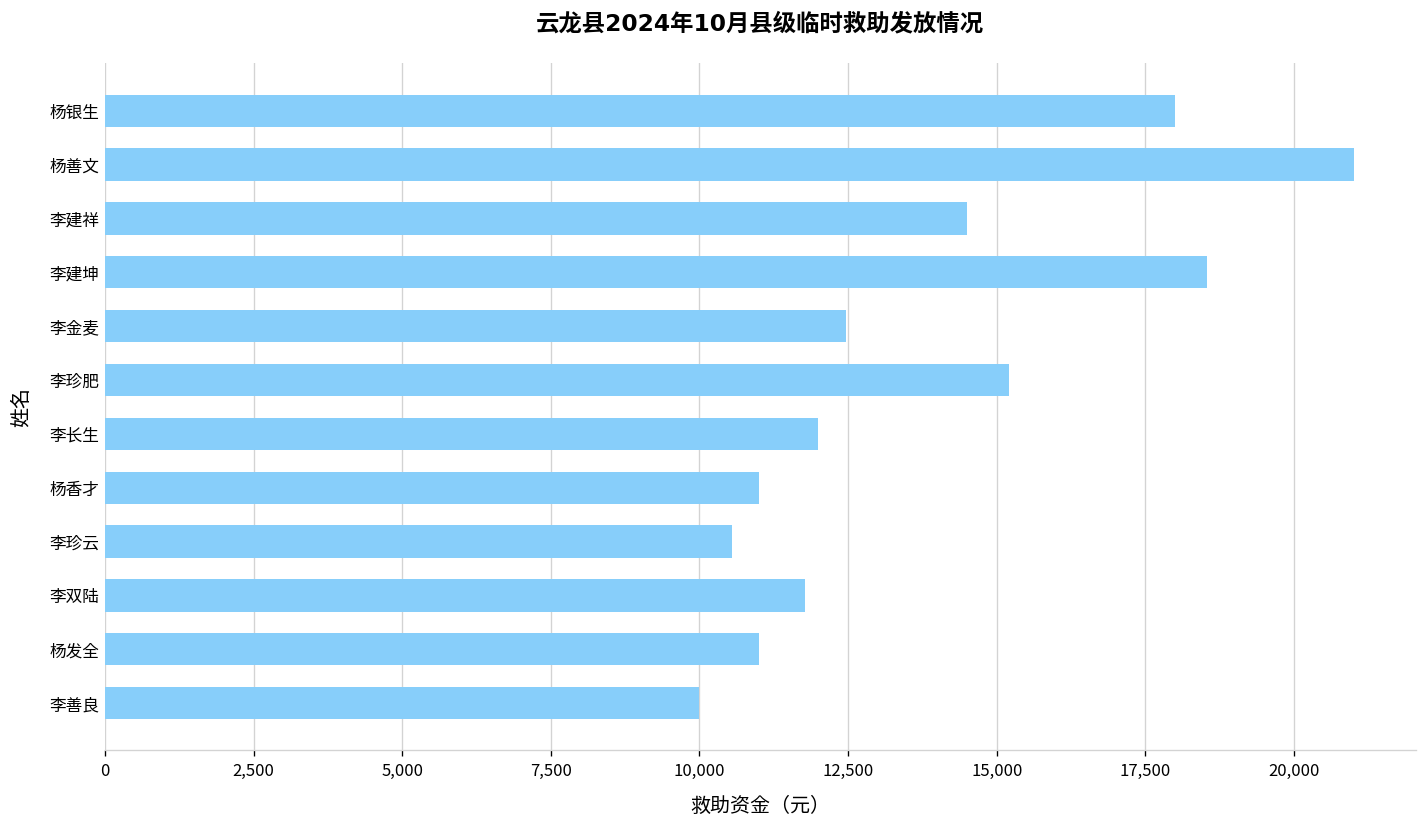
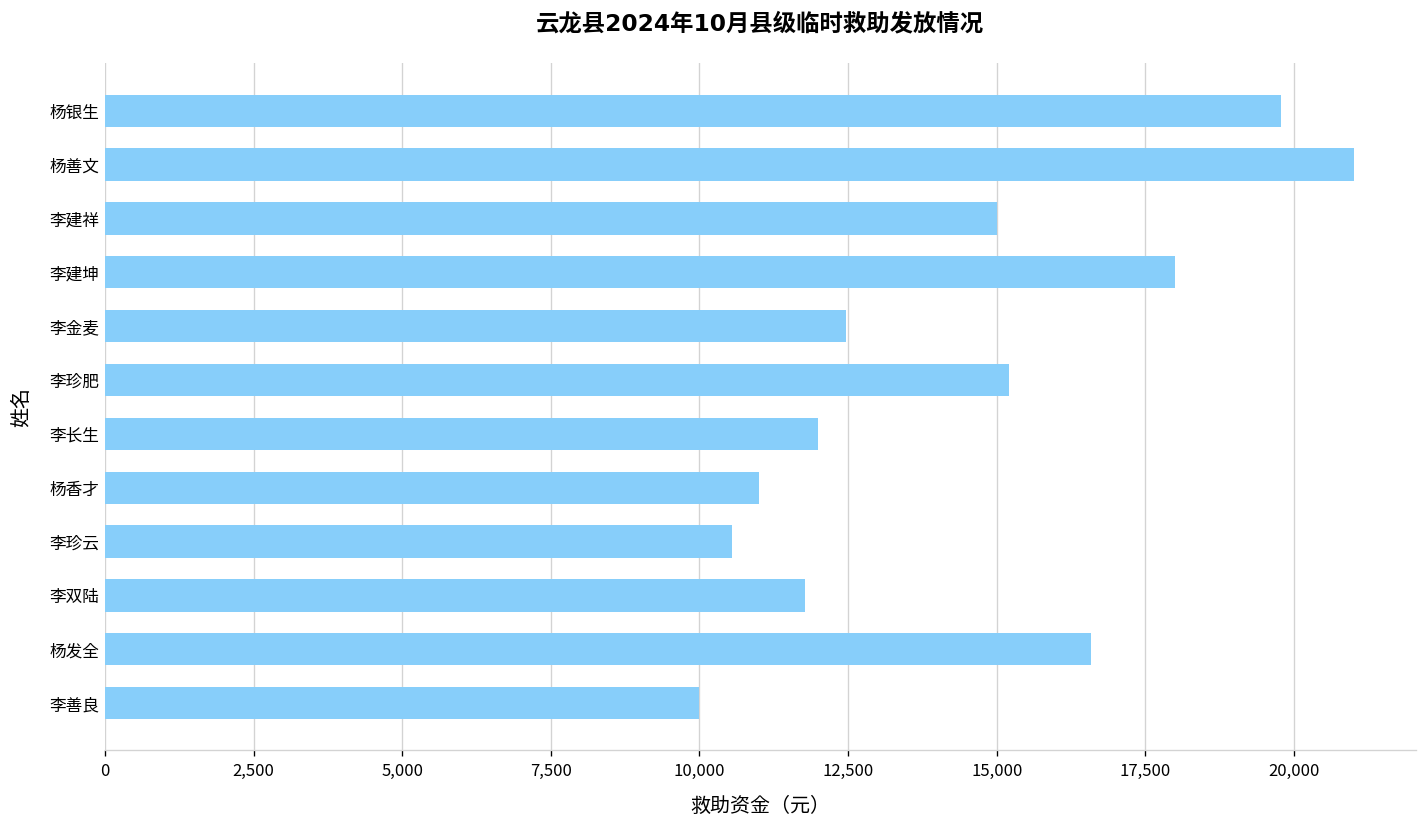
  {
-   "杨银生": "18,000",
+   "杨银生": "19,800",
    "杨善文": "21,000",
-   "李建祥": "14,500",
-   "李建坤": "18,500",
+   "李建祥": "15,000",
+   "李建坤": "18,000",
    "李金麦": "12,500",
    "李珍肥": "15,200",
    "李长生": "12,000",
    "杨香才": "11,000",
    "李珍云": "10,500",
    "李双陆": "11,800",
-   "杨发全": "11,000",
+   "杨发全": "16,600",
    "李善良": "10,000"
  }
